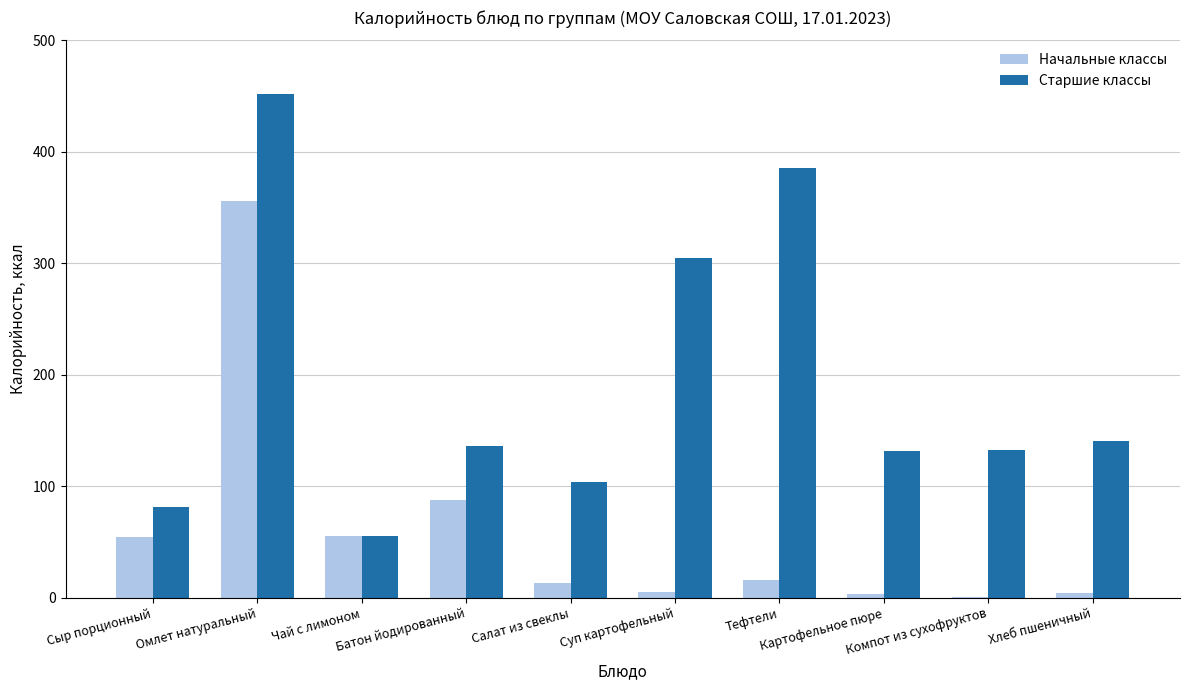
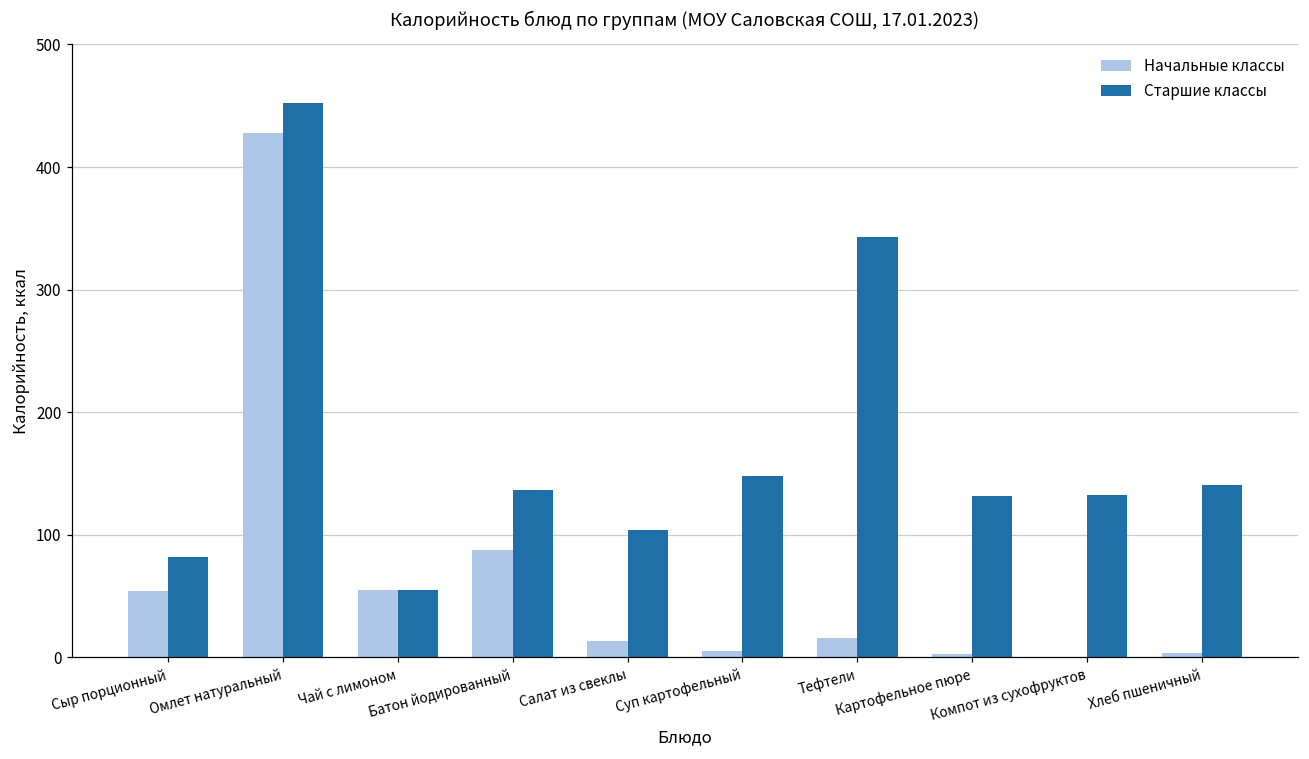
  {
    "Начальные классы": {
      "Сыр порционный": 54,
-     "Омлет натуральный": 356,
+     "Омлет натуральный": 428,
      "Чай с лимоном": 55,
      "Батон йодированный": 88,
      "Салат из свеклы": 13,
      "Суп картофельный": 5,
      "Тефтели": 16,
      "Картофельное пюре": 3,
      "Хлеб пшеничный": 4
    },
    "Старшие классы": {
      "Сыр порционный": 82,
      "Омлет натуральный": 452,
      "Чай с лимоном": 55,
      "Батон йодированный": 136,
      "Салат из свеклы": 104,
-     "Суп картофельный": 305,
-     "Тефтели": 386,
+     "Суп картофельный": 148,
+     "Тефтели": 343,
      "Картофельное пюре": 132,
      "Компот из сухофруктов": 133,
      "Хлеб пшеничный": 141
    }
  }
